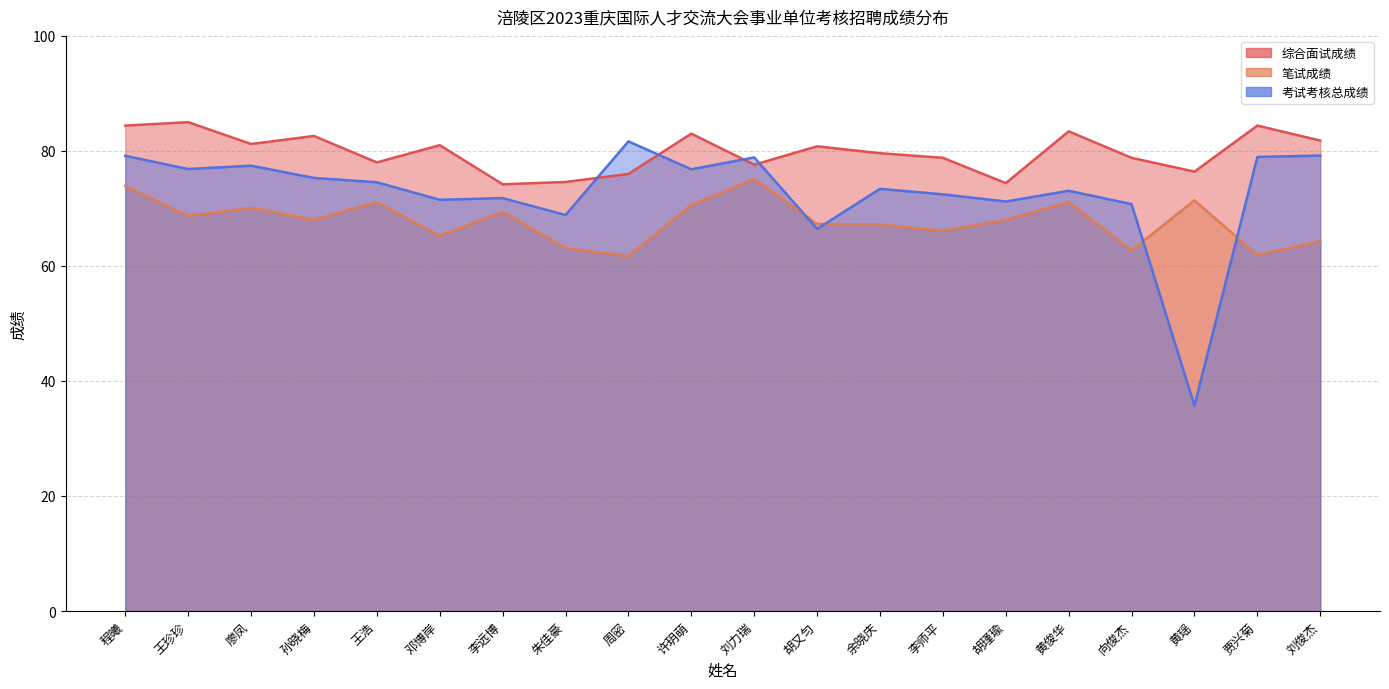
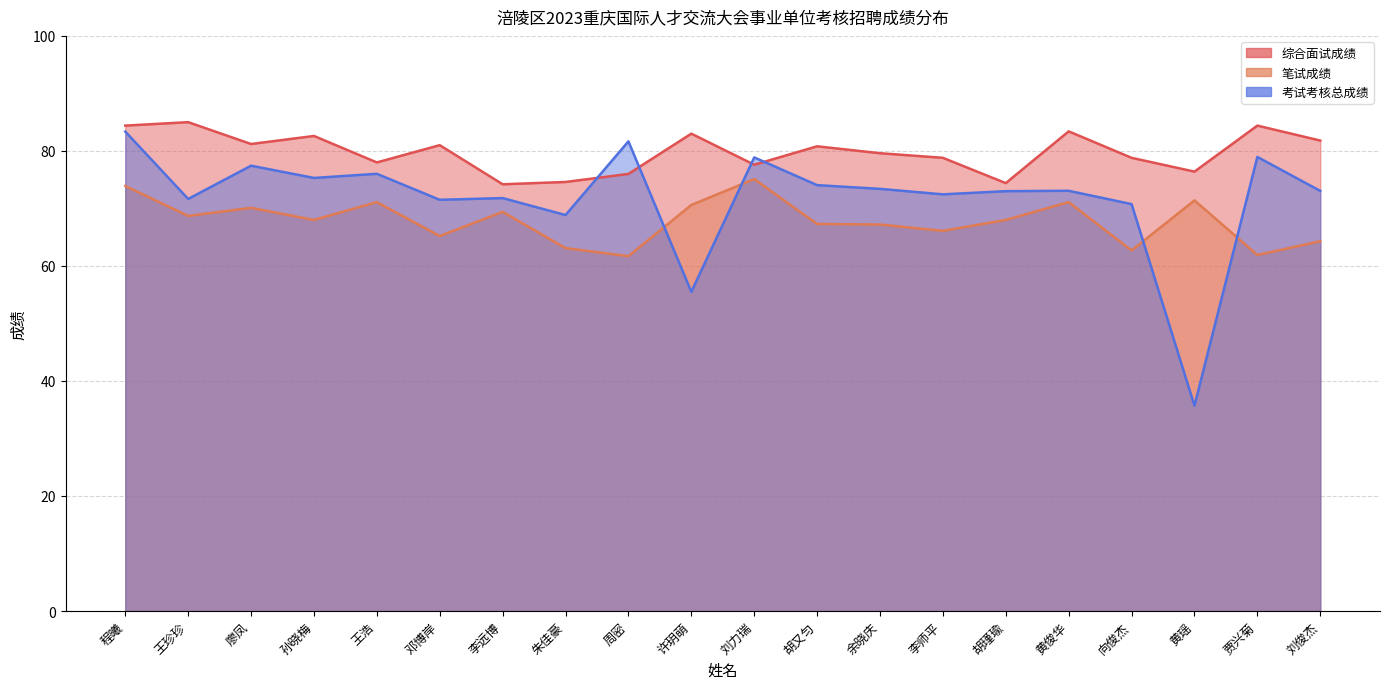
  {
    "考试考核总成绩": {
-     "程曦": 79,
-     "王珍珍": 77,
+     "程曦": 83,
+     "王珍珍": 72,
      "廖凤": 77,
      "孙晓梅": 75,
-     "王浩": 75,
+     "王浩": 76,
      "邓博岸": 72,
      "李远博": 72,
      "朱佳豪": 69,
      "周密": 82,
-     "许玥萌": 77,
+     "许玥萌": 56,
      "刘力瑞": 79,
-     "胡又匀": 66,
+     "胡又匀": 74,
      "余晓庆": 73,
      "李师平": 72,
-     "胡瑾瑜": 71,
+     "胡瑾瑜": 73,
      "黄俊华": 73,
      "向俊杰": 71,
      "黄瑶": 36,
      "贾兴菊": 79,
-     "刘俊杰": 79
+     "刘俊杰": 73
    }
  }
